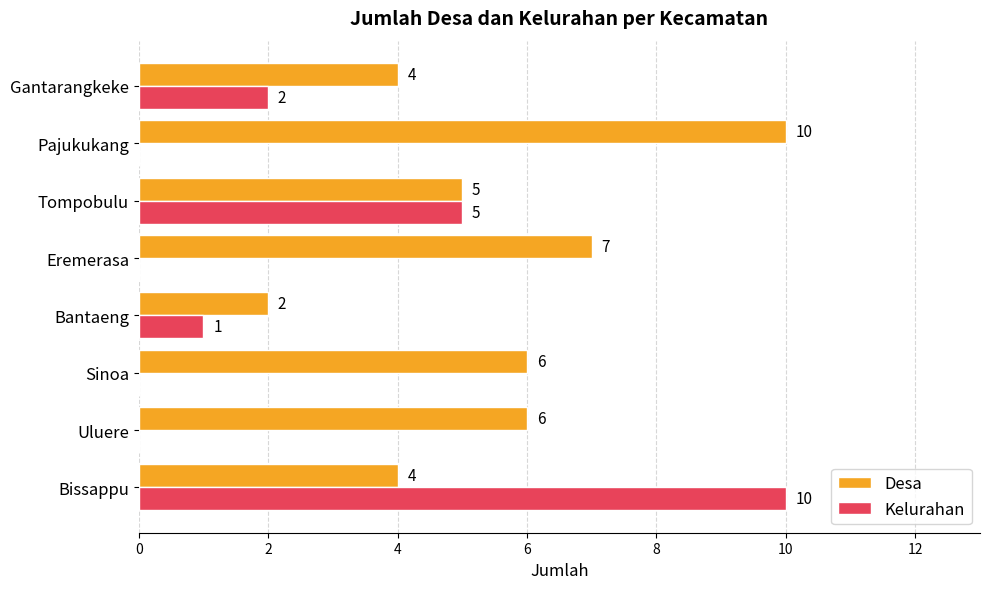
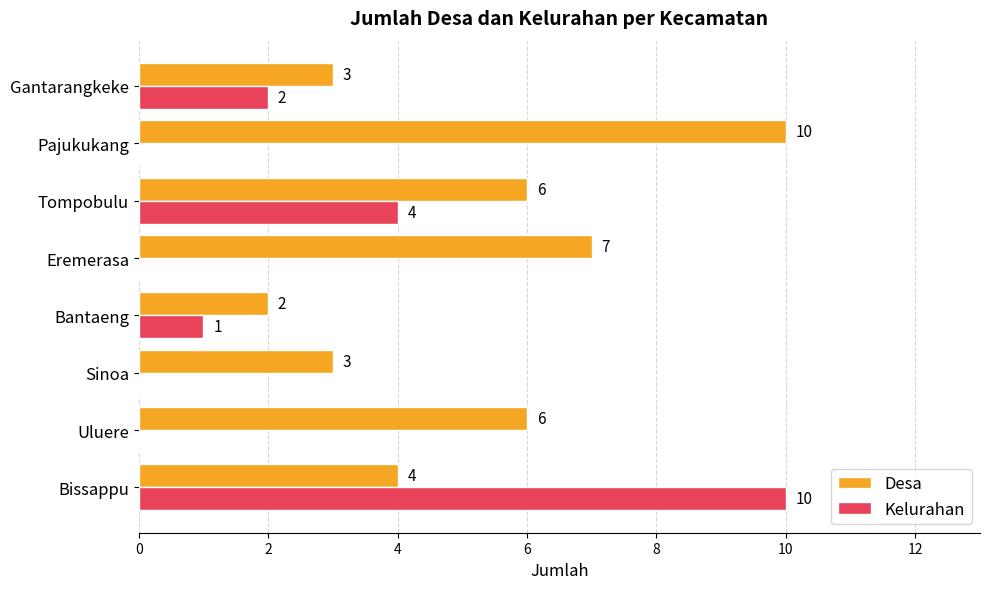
  {
    "Desa": {
-     "Gantarangkeke": 4,
+     "Gantarangkeke": 3,
      "Pajukukang": 10,
-     "Tompobulu": 5,
+     "Tompobulu": 6,
      "Eremerasa": 7,
      "Bantaeng": 2,
-     "Sinoa": 6,
+     "Sinoa": 3,
      "Uluere": 6,
      "Bissappu": 4
    },
    "Kelurahan": {
      "Gantarangkeke": 2,
-     "Tompobulu": 5,
+     "Tompobulu": 4,
      "Bantaeng": 1,
      "Bissappu": 10
    }
  }
